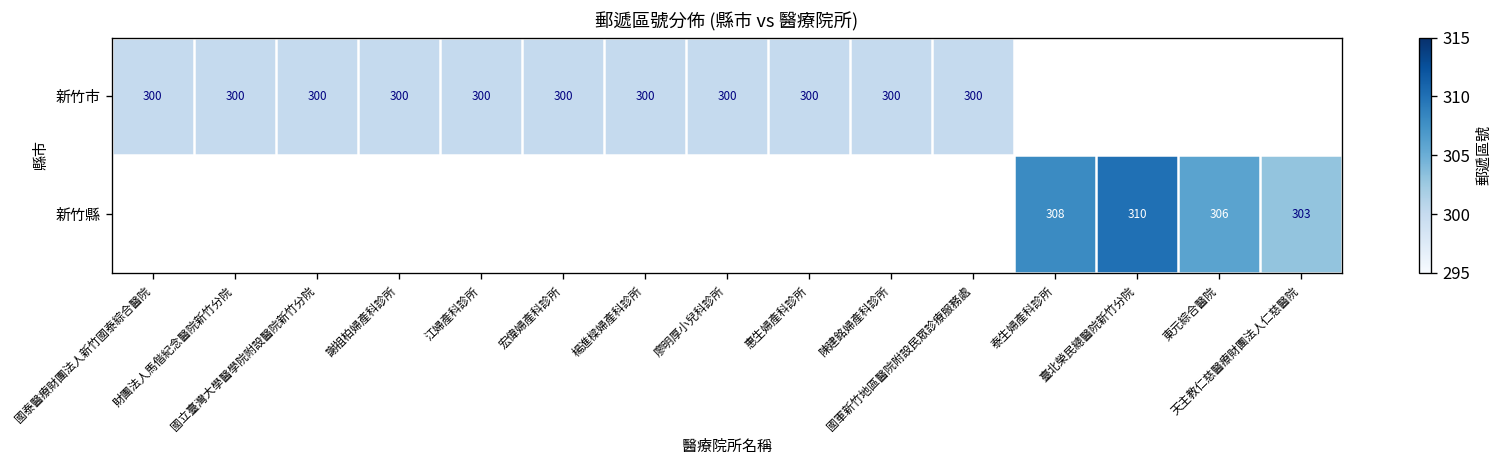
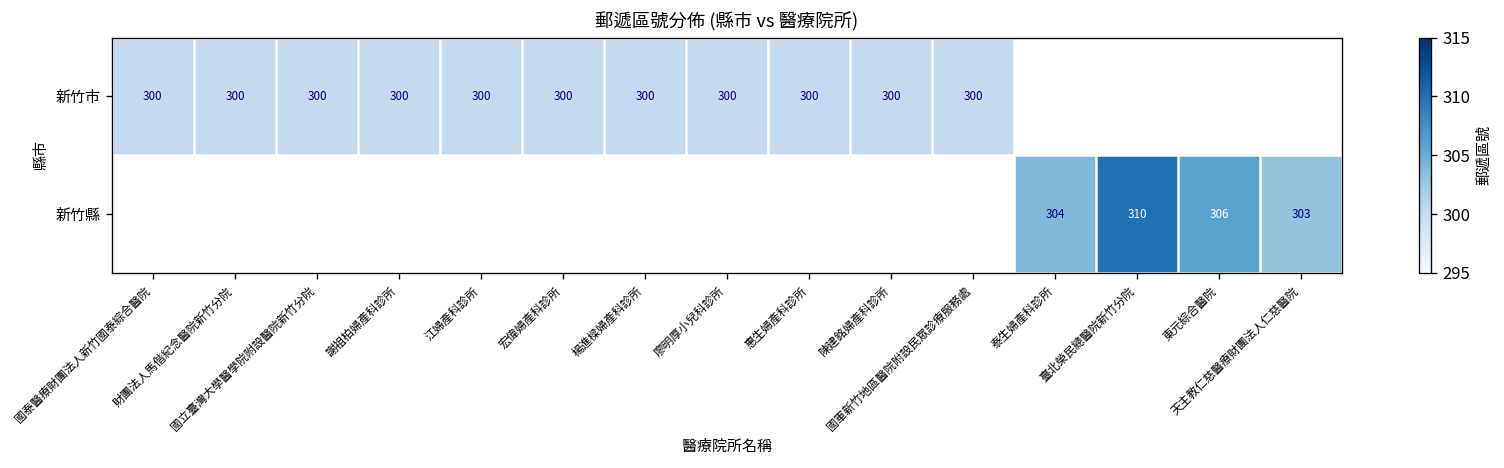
  {
    "新竹市": {
      "國泰醫療財團法人新竹國泰綜合醫院": 300,
      "財團法人馬偕紀念醫院新竹分院": 300,
      "國立臺灣大學醫學院附設醫院新竹分院": 300,
      "謝祖柏婦產科診所": 300,
      "江婦產科診所": 300,
      "宏偉婦產科診所": 300,
      "楊進樑婦產科診所": 300,
      "廖明厚小兒科診所": 300,
      "惠生婦產科診所": 300,
      "陳建銘婦產科診所": 300,
      "國軍新竹地區醫院附設民眾診療服務處": 300
    },
    "新竹縣": {
-     "泰生婦產科診所": 308,
+     "泰生婦產科診所": 304,
      "臺北榮民總醫院新竹分院": 310,
      "東元綜合醫院": 306,
      "天主教仁慈醫療財團法人仁慈醫院": 303
    }
  }
